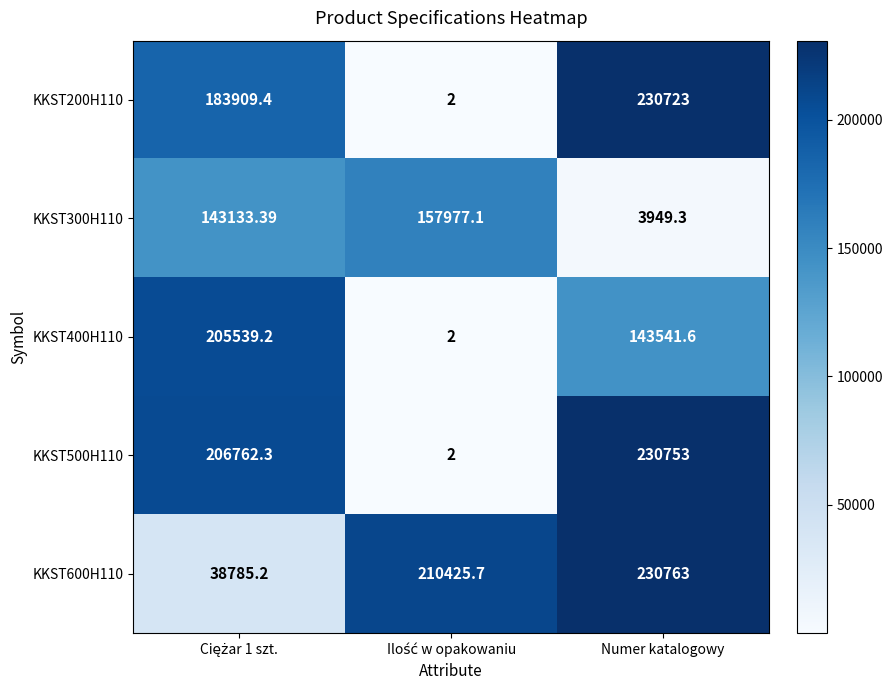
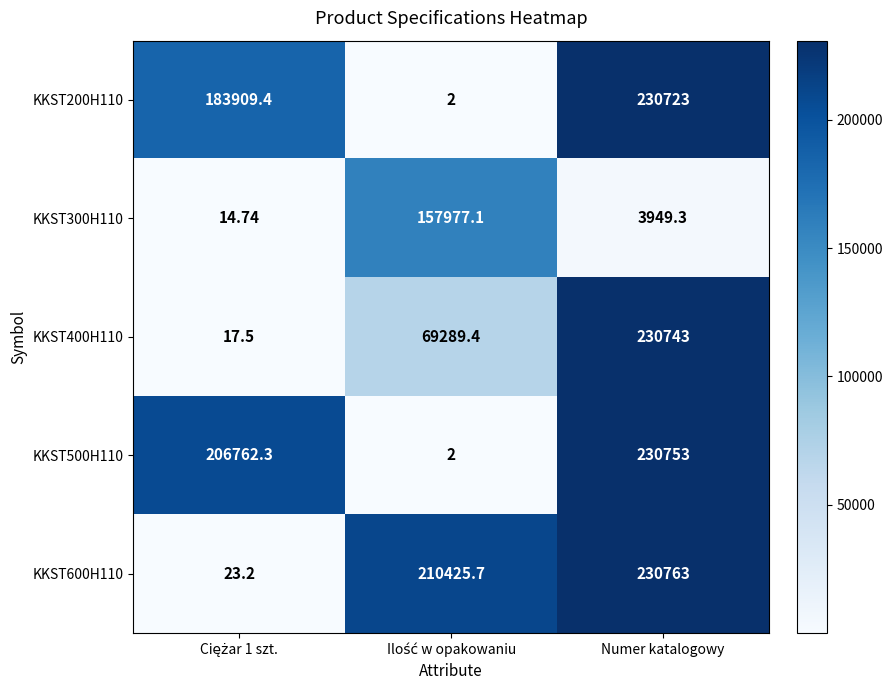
  {
    "KKST200H110": {
      "Ciężar 1 szt.": 183909.4,
      "Ilość w opakowaniu": 2,
      "Numer katalogowy": 230723
    },
    "KKST300H110": {
-     "Ciężar 1 szt.": 143133.39,
+     "Ciężar 1 szt.": 14.74,
      "Ilość w opakowaniu": 157977.1,
      "Numer katalogowy": 3949.3
    },
    "KKST400H110": {
-     "Ciężar 1 szt.": 205539.2,
-     "Ilość w opakowaniu": 2,
-     "Numer katalogowy": 143541.6
+     "Ciężar 1 szt.": 17.5,
+     "Ilość w opakowaniu": 69289.4,
+     "Numer katalogowy": 230743
    },
    "KKST500H110": {
      "Ciężar 1 szt.": 206762.3,
      "Ilość w opakowaniu": 2,
      "Numer katalogowy": 230753
    },
    "KKST600H110": {
-     "Ciężar 1 szt.": 38785.2,
+     "Ciężar 1 szt.": 23.2,
      "Ilość w opakowaniu": 210425.7,
      "Numer katalogowy": 230763
    }
  }
